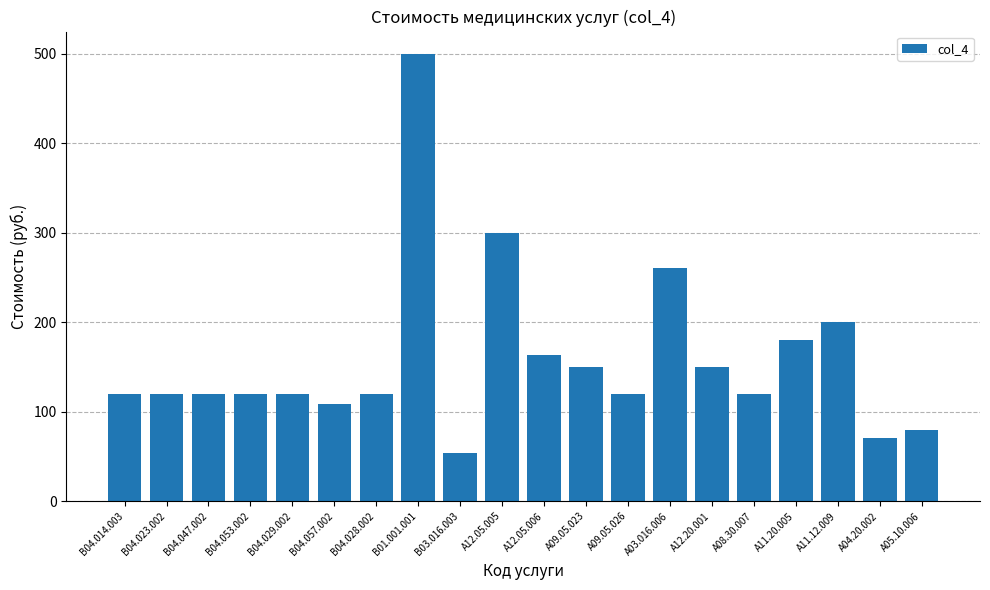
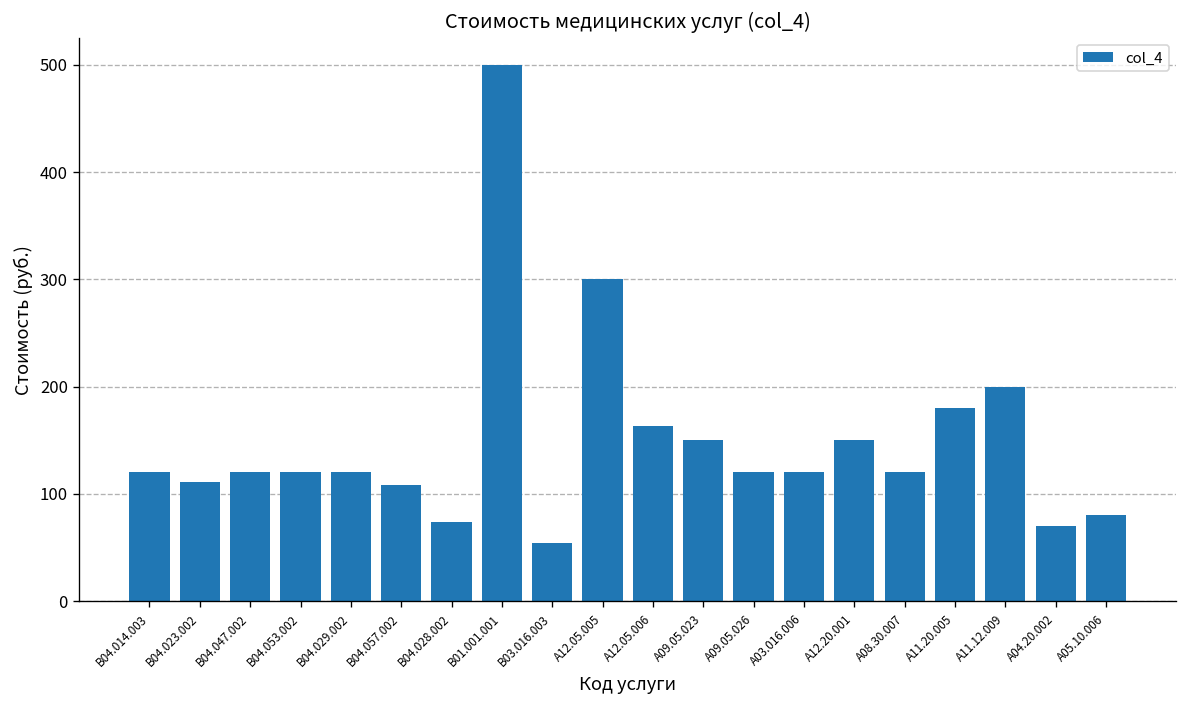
  {
    "В04.014.003": 120,
-   "В04.023.002": 120,
+   "В04.023.002": 110,
    "В04.047.002": 120,
    "В04.053.002": 120,
    "В04.029.002": 120,
    "B04.057.002": 110,
-   "В04.028.002": 120,
+   "В04.028.002": 70,
    "В01.001.001": 500,
    "В03.016.003": 50,
    "А12.05.005": 300,
    "А12.05.006": 160,
    "А09.05.023": 150,
    "А09.05.026": 120,
-   "А03.016.006": 260,
+   "А03.016.006": 120,
    "А12.20.001": 150,
    "А08.30.007": 120,
    "А11.20.005": 180,
    "А11.12.009": 200,
    "А04.20.002": 70,
    "А05.10.006": 80
  }
